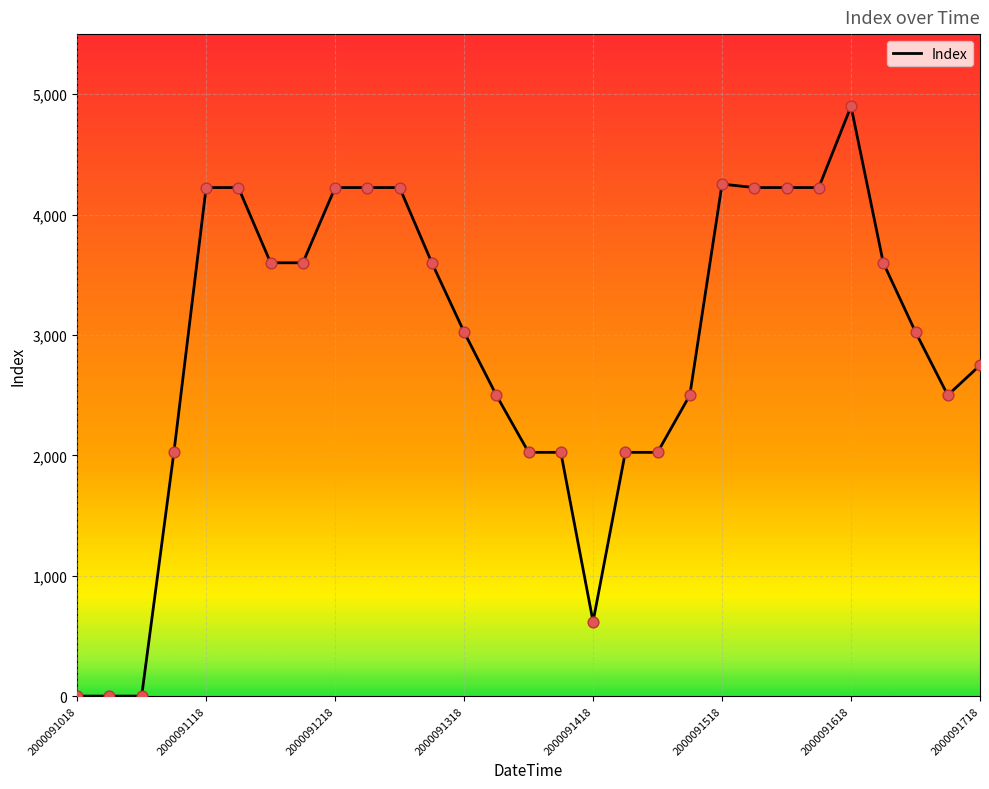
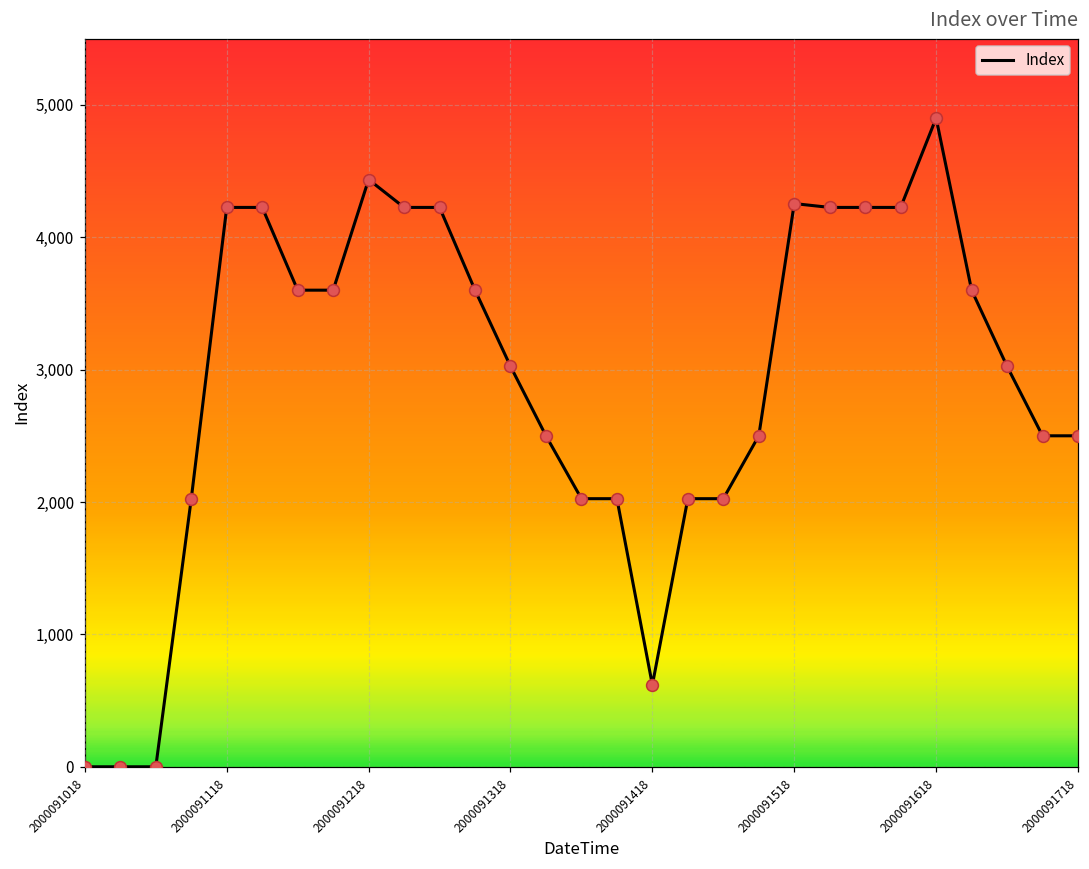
  {
    "2000091018": "0",
    "2000091118": "4,230",
-   "2000091218": "4,230",
+   "2000091218": "4,440",
    "2000091318": "3,030",
    "2000091418": "620",
    "2000091518": "4,250",
    "2000091618": "4,900",
-   "2000091718": "2,750"
+   "2000091718": "2,500"
  }
